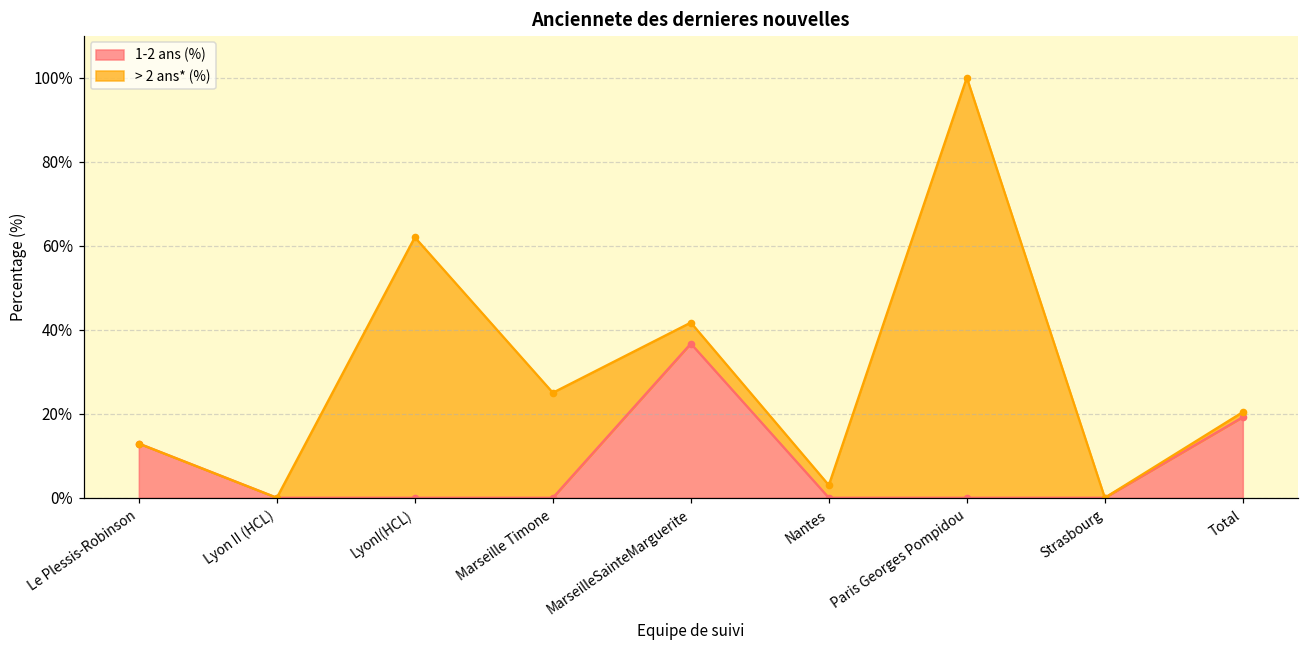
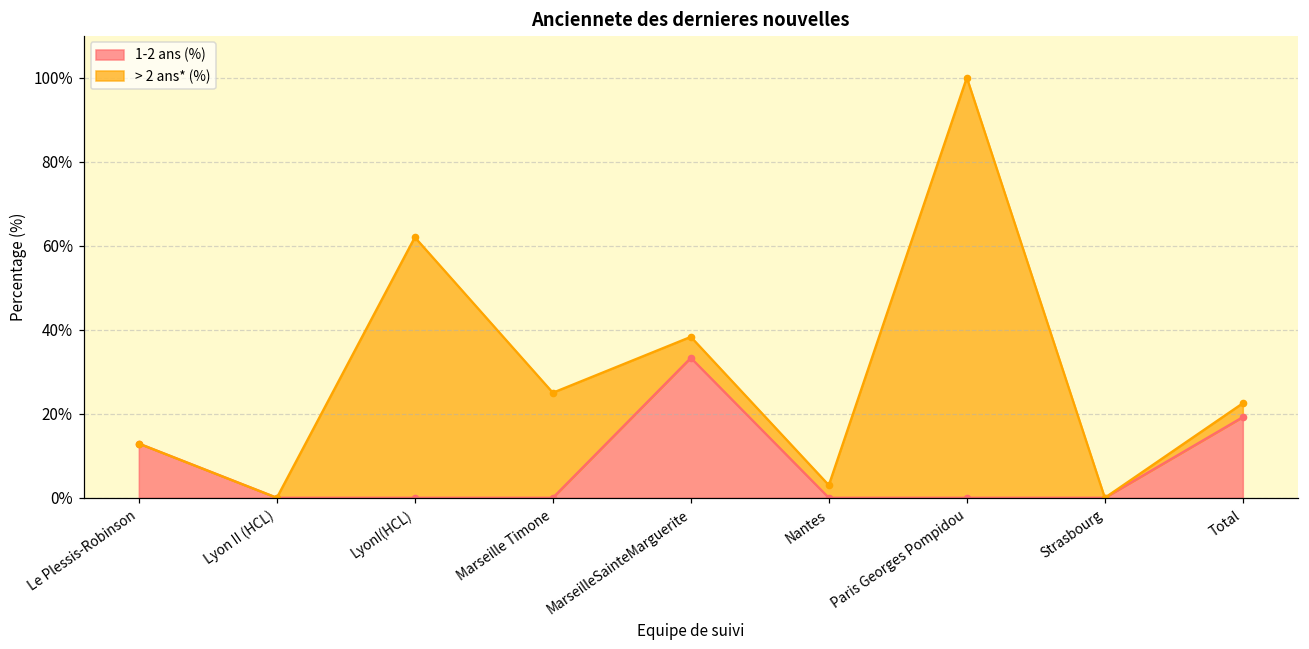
  {
    "1-2 ans (%)": {
      "LyonI(HCL)": "0%",
      "Marseille Timone": "0%",
-     "MarseilleSainteMarguerite": "37%",
+     "MarseilleSainteMarguerite": "33%",
      "Nantes": "0%",
      "Paris Georges Pompidou": "0%",
      "Total": "19%"
    },
    "> 2 ans* (%)": {
      "LyonI(HCL)": "62%",
      "Marseille Timone": "25%",
      "MarseilleSainteMarguerite": "5%",
      "Nantes": "3%",
      "Paris Georges Pompidou": "100%",
-     "Total": "1%"
+     "Total": "3%"
    }
  }
